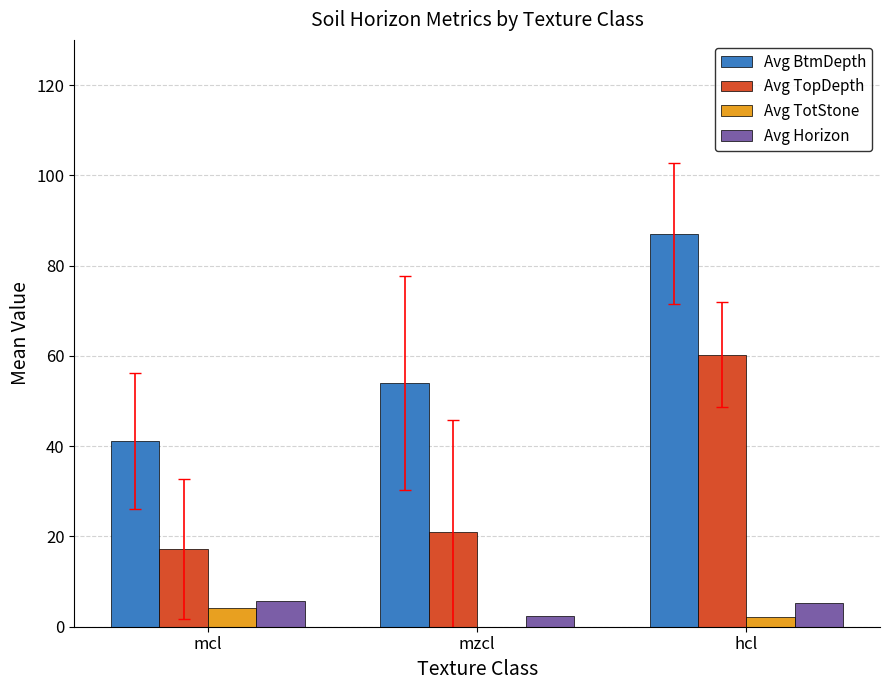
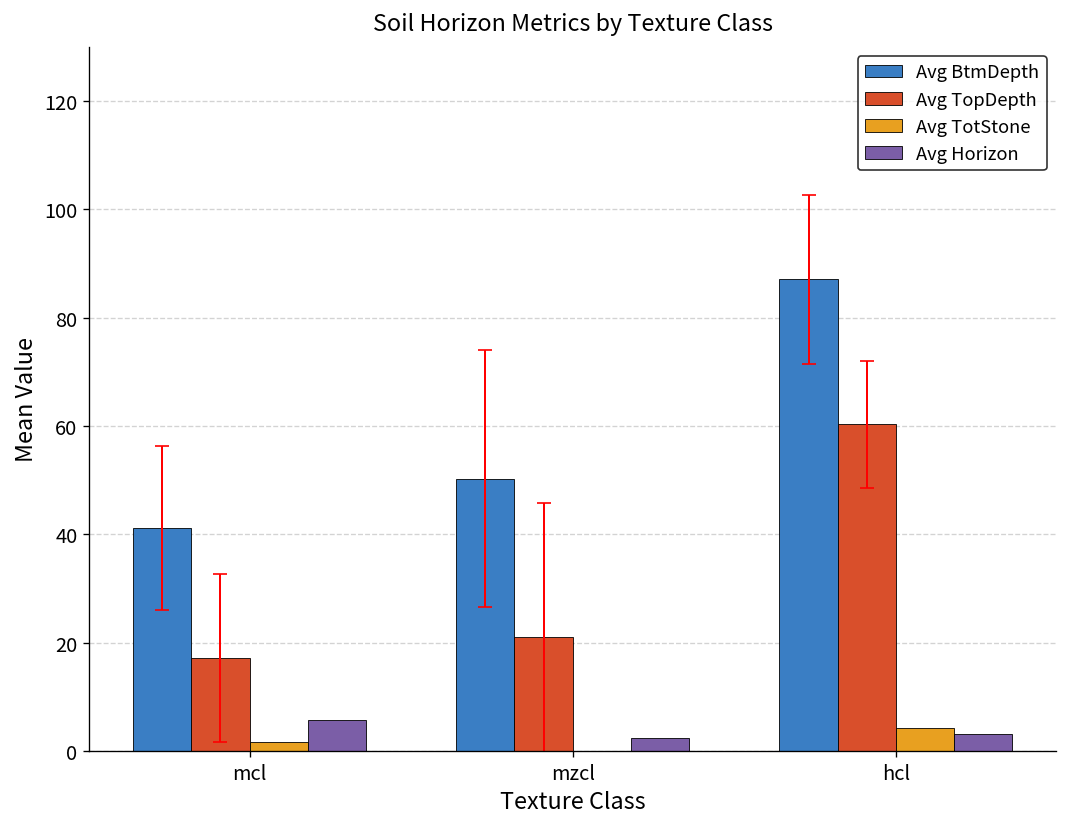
  {
    "Avg BtmDepth": {
      "mcl": 41,
-     "mzcl": 54,
+     "mzcl": 50,
      "hcl": 87
    },
    "Avg TopDepth": {
      "mcl": 17,
      "mzcl": 21,
      "hcl": 60
    },
    "Avg TotStone": {
-     "mcl": 4,
+     "mcl": 2,
      "mzcl": 0,
-     "hcl": 2
+     "hcl": 4
    },
    "Avg Horizon": {
      "mcl": 6,
      "mzcl": 2,
-     "hcl": 5
+     "hcl": 3
    }
  }
